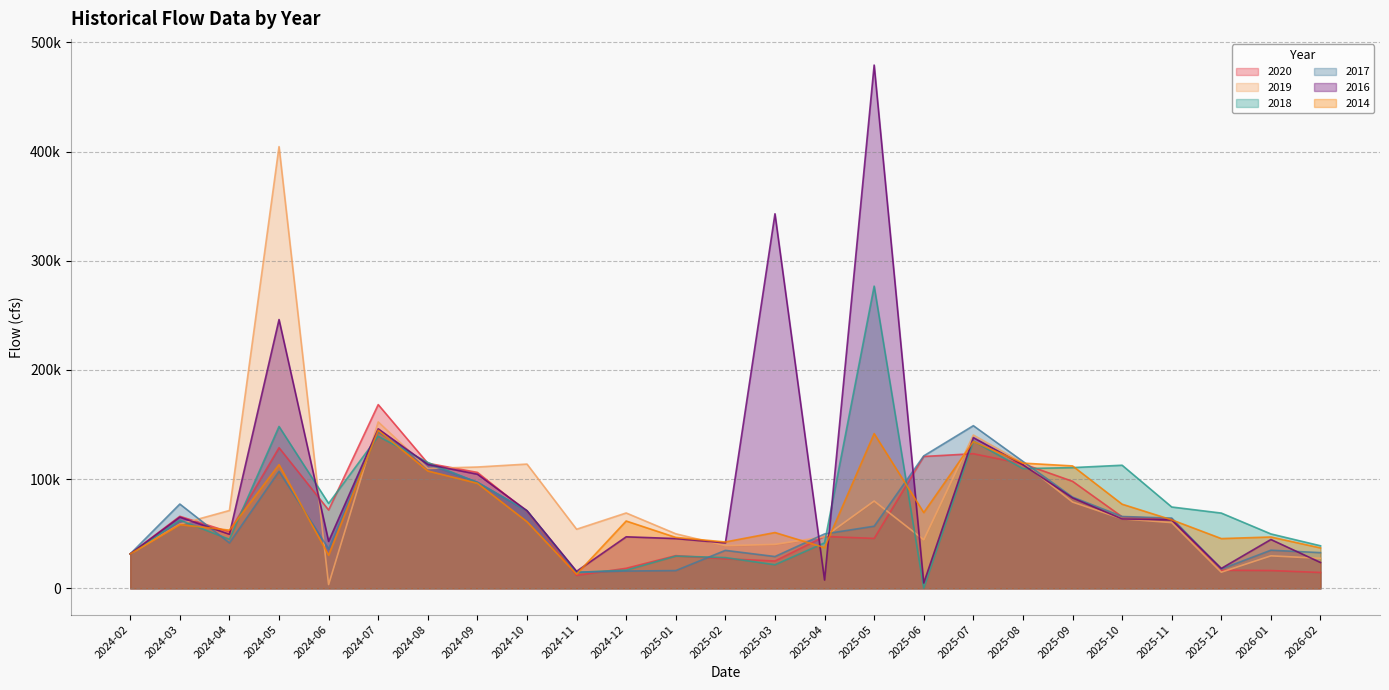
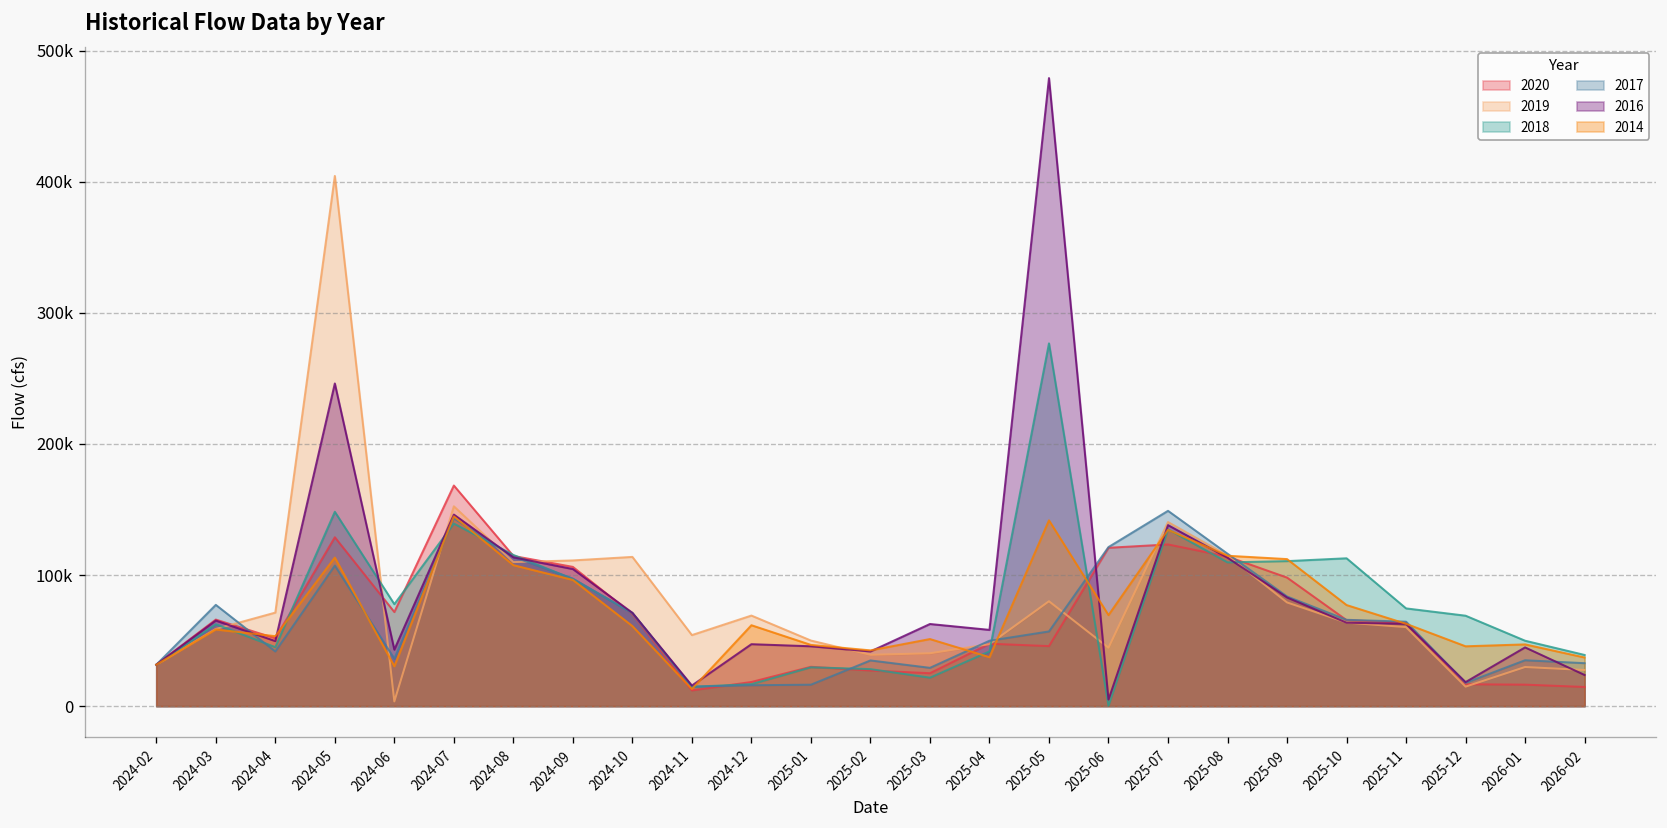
  {
    "2016": {
      "2024-05": 246000,
      "2024-06": 43000,
      "2024-12": 47000,
-     "2025-03": 343000,
-     "2025-04": 8000,
+     "2025-03": 63000,
+     "2025-04": 58000,
      "2025-05": 479000,
      "2025-06": 5000,
      "2025-07": 138000,
      "2026-02": 24000
    }
  }
